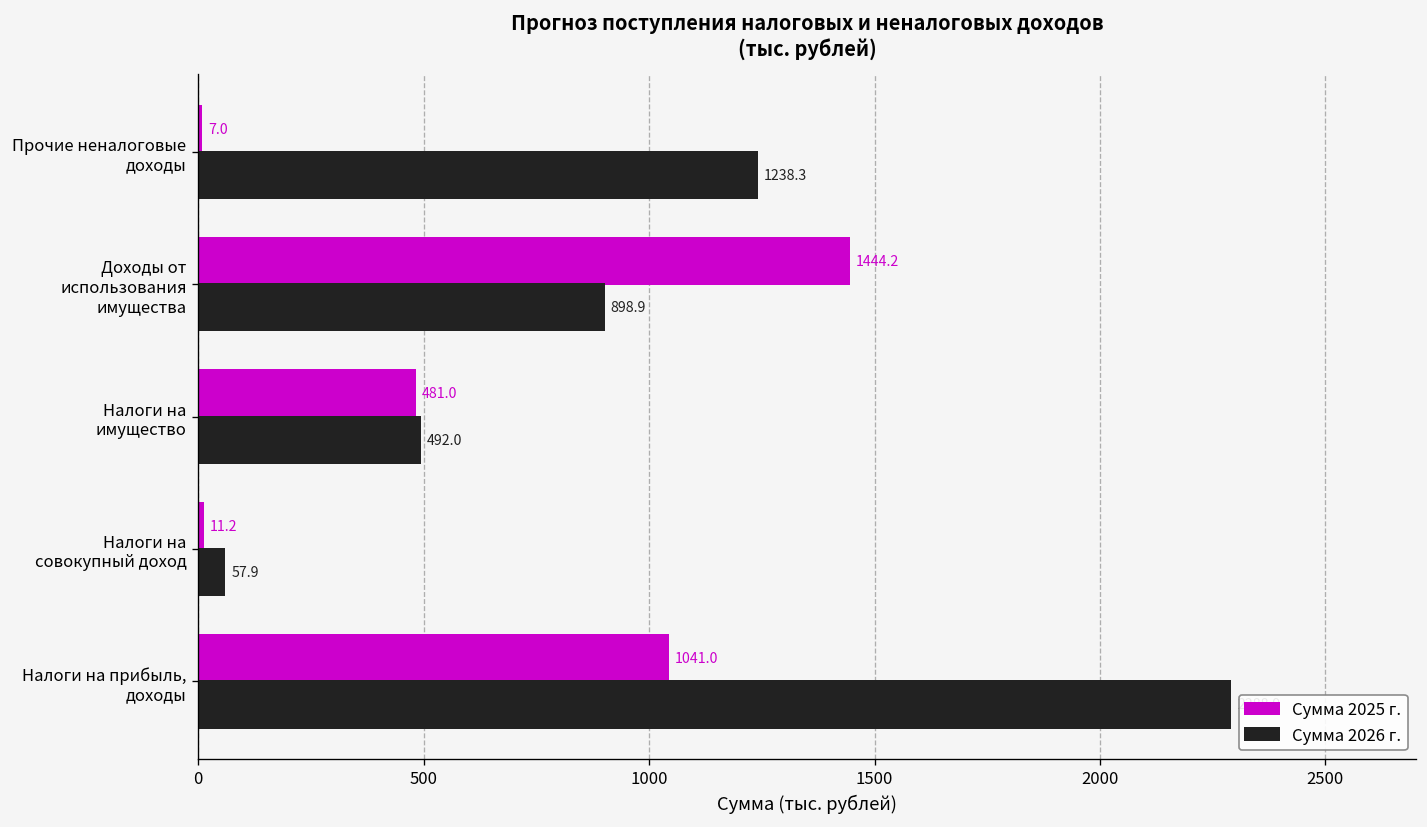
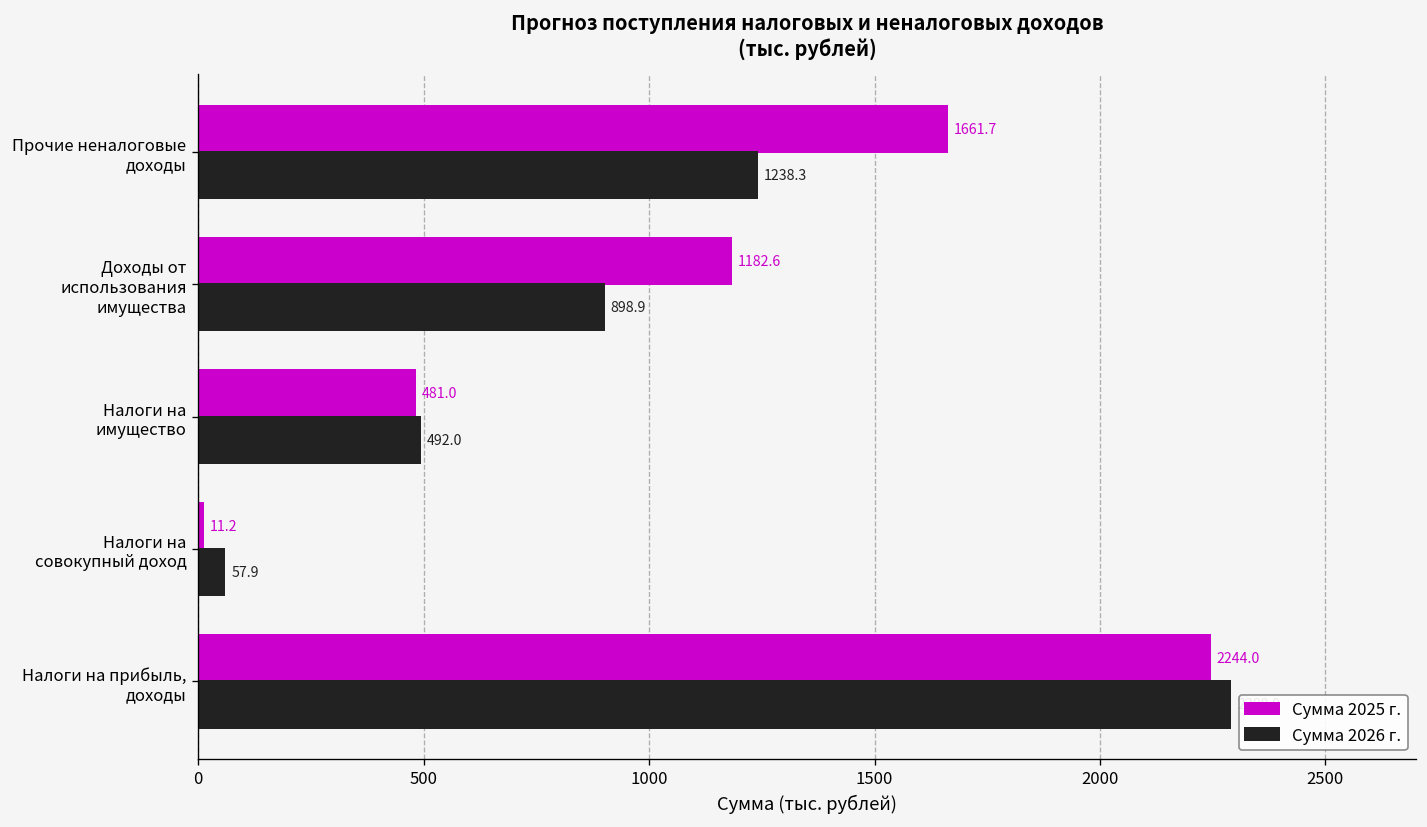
  {
    "Сумма 2025 г.": {
-     "Прочие неналоговые доходы": 7.0,
-     "Доходы от использования имущества": 1444.2,
+     "Прочие неналоговые доходы": 1661.7,
+     "Доходы от использования имущества": 1182.6,
      "Налоги на имущество": 481.0,
      "Налоги на совокупный доход": 11.2,
-     "Налоги на прибыль, доходы": 1041.0
+     "Налоги на прибыль, доходы": 2244.0
    },
    "Сумма 2026 г.": {
      "Прочие неналоговые доходы": 1238.3,
      "Доходы от использования имущества": 898.9,
      "Налоги на имущество": 492.0,
      "Налоги на совокупный доход": 57.9
    }
  }
